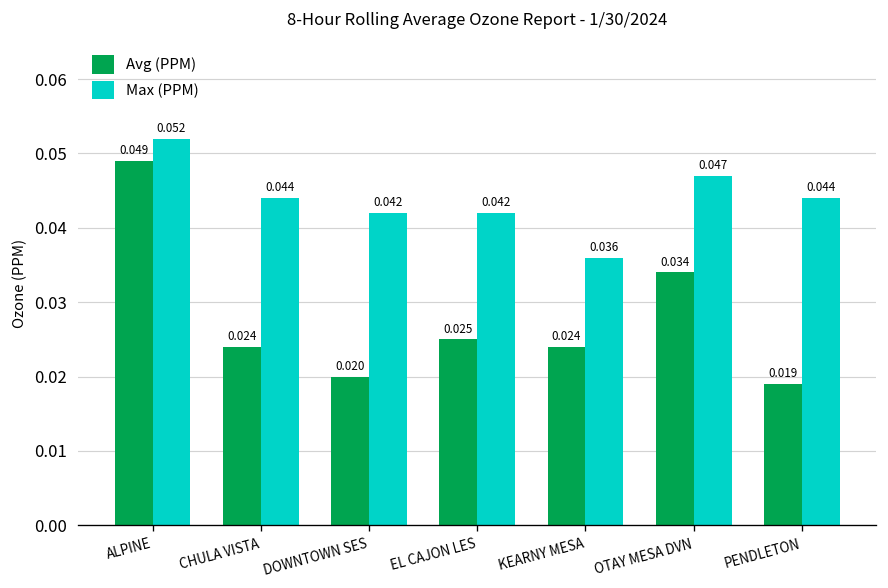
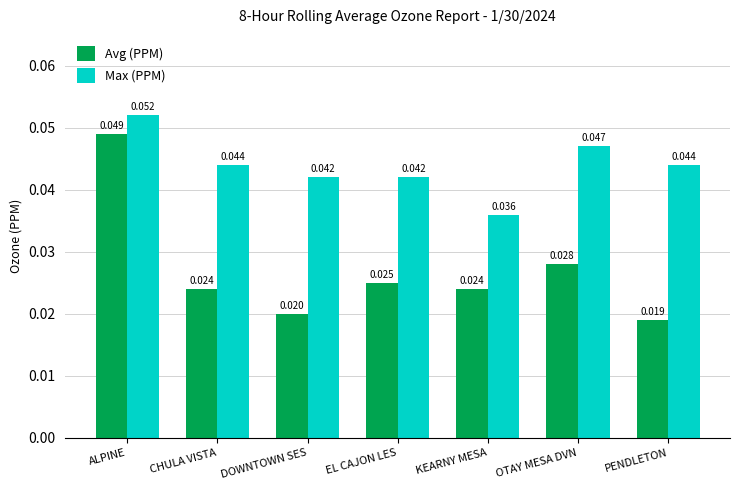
  {
    "Avg (PPM)": {
      "ALPINE": 0.049,
      "CHULA VISTA": 0.024,
      "DOWNTOWN SES": 0.020,
      "EL CAJON LES": 0.025,
      "KEARNY MESA": 0.024,
-     "OTAY MESA DVN": 0.034,
+     "OTAY MESA DVN": 0.028,
      "PENDLETON": 0.019
    },
    "Max (PPM)": {
      "ALPINE": 0.052,
      "CHULA VISTA": 0.044,
      "DOWNTOWN SES": 0.042,
      "EL CAJON LES": 0.042,
      "KEARNY MESA": 0.036,
      "OTAY MESA DVN": 0.047,
      "PENDLETON": 0.044
    }
  }
